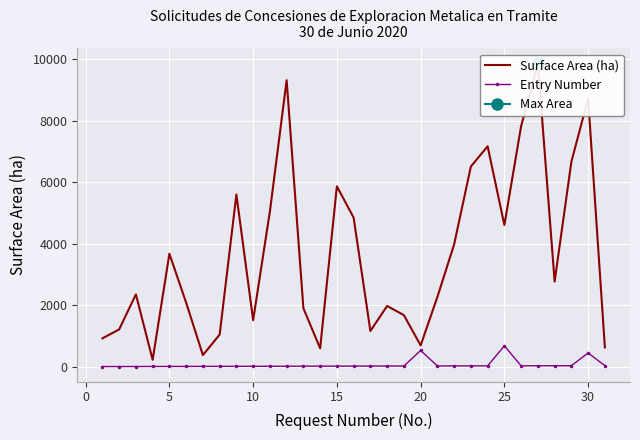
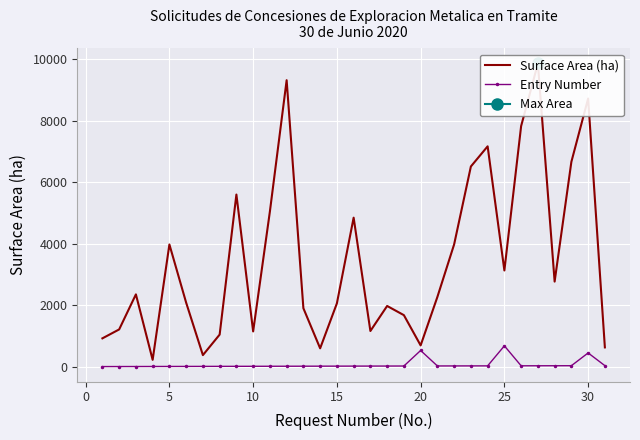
  {
    "Surface Area (ha)": {
-     "5": 3700,
-     "10": 1500,
-     "15": 5900,
+     "5": 4000,
+     "10": 1100,
+     "15": 2100,
      "20": 700,
-     "25": 4600
+     "25": 3100
    },
    "Entry Number": {
      "5": 0,
      "10": 0,
      "15": 0,
      "20": 500,
      "25": 700,
      "30": 400
    }
  }
